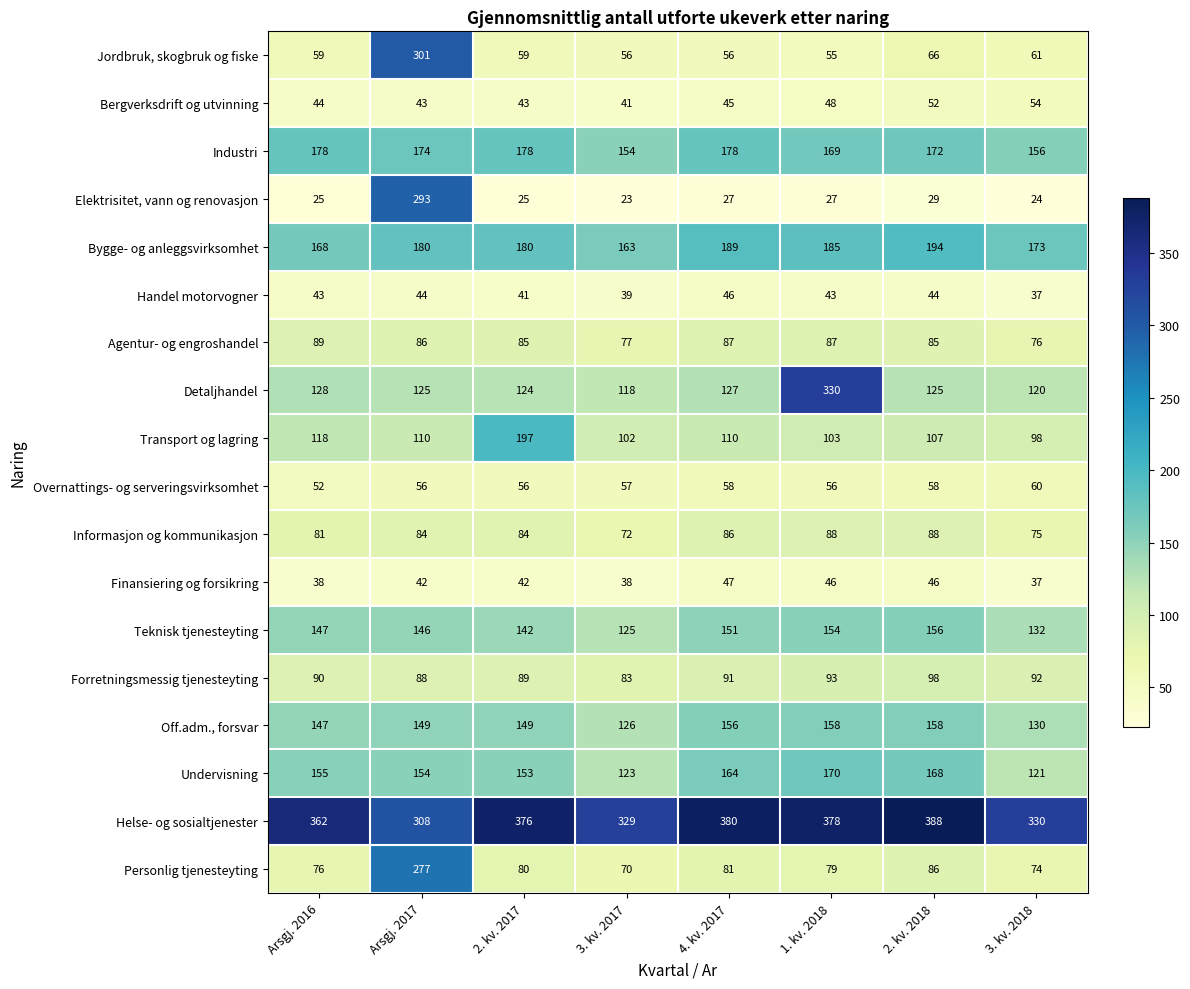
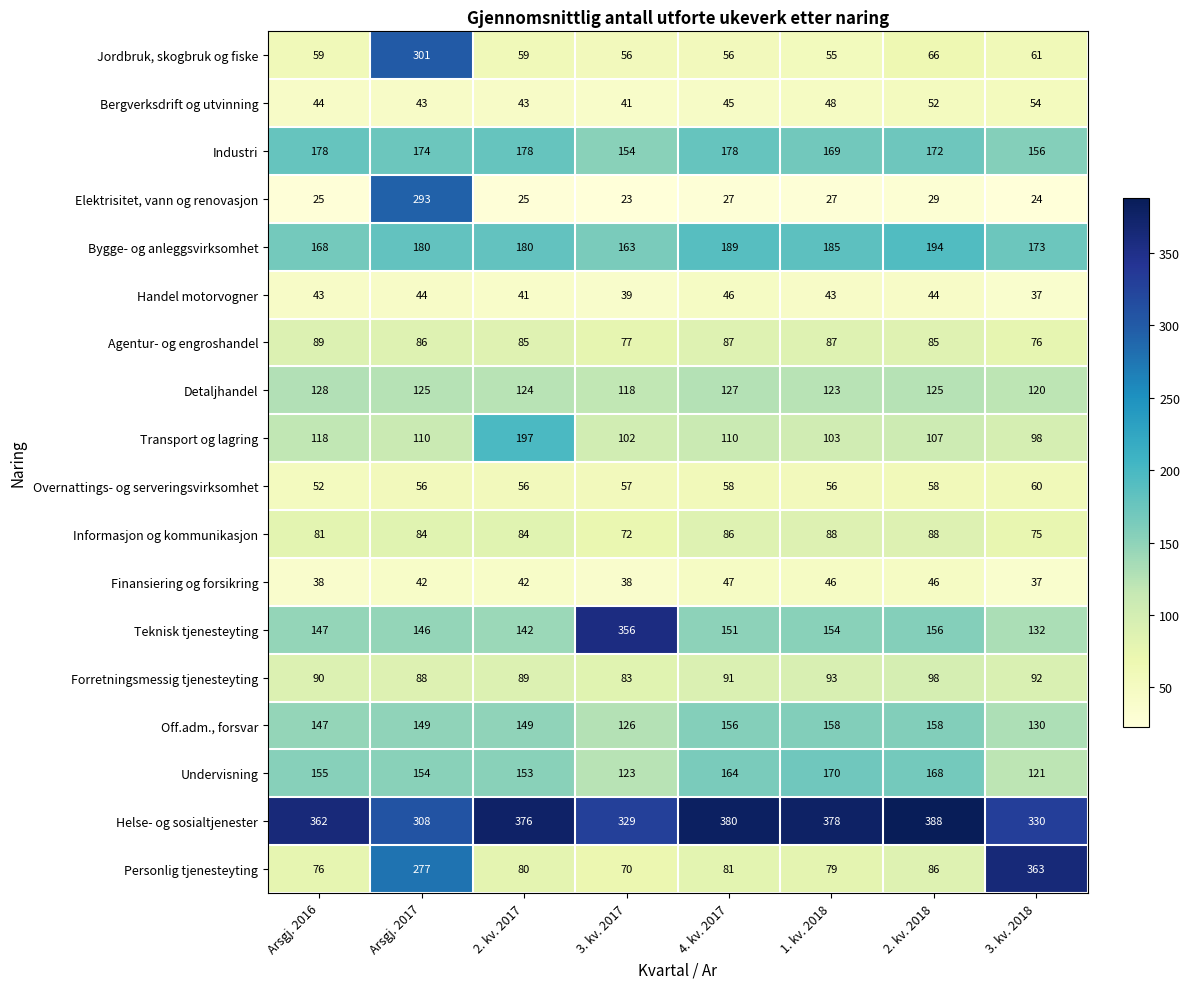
  {
    "Jordbruk, skogbruk og fiske": {
      "Arsgj. 2016": 59,
      "Arsgj. 2017": 301,
      "2. kv. 2017": 59,
      "3. kv. 2017": 56,
      "4. kv. 2017": 56,
      "1. kv. 2018": 55,
      "2. kv. 2018": 66,
      "3. kv. 2018": 61
    },
    "Bergverksdrift og utvinning": {
      "Arsgj. 2016": 44,
      "Arsgj. 2017": 43,
      "2. kv. 2017": 43,
      "3. kv. 2017": 41,
      "4. kv. 2017": 45,
      "1. kv. 2018": 48,
      "2. kv. 2018": 52,
      "3. kv. 2018": 54
    },
    "Industri": {
      "Arsgj. 2016": 178,
      "Arsgj. 2017": 174,
      "2. kv. 2017": 178,
      "3. kv. 2017": 154,
      "4. kv. 2017": 178,
      "1. kv. 2018": 169,
      "2. kv. 2018": 172,
      "3. kv. 2018": 156
    },
    "Elektrisitet, vann og renovasjon": {
      "Arsgj. 2016": 25,
      "Arsgj. 2017": 293,
      "2. kv. 2017": 25,
      "3. kv. 2017": 23,
      "4. kv. 2017": 27,
      "1. kv. 2018": 27,
      "2. kv. 2018": 29,
      "3. kv. 2018": 24
    },
    "Bygge- og anleggsvirksomhet": {
      "Arsgj. 2016": 168,
      "Arsgj. 2017": 180,
      "2. kv. 2017": 180,
      "3. kv. 2017": 163,
      "4. kv. 2017": 189,
      "1. kv. 2018": 185,
      "2. kv. 2018": 194,
      "3. kv. 2018": 173
    },
    "Handel motorvogner": {
      "Arsgj. 2016": 43,
      "Arsgj. 2017": 44,
      "2. kv. 2017": 41,
      "3. kv. 2017": 39,
      "4. kv. 2017": 46,
      "1. kv. 2018": 43,
      "2. kv. 2018": 44,
      "3. kv. 2018": 37
    },
    "Agentur- og engroshandel": {
      "Arsgj. 2016": 89,
      "Arsgj. 2017": 86,
      "2. kv. 2017": 85,
      "3. kv. 2017": 77,
      "4. kv. 2017": 87,
      "1. kv. 2018": 87,
      "2. kv. 2018": 85,
      "3. kv. 2018": 76
    },
    "Detaljhandel": {
      "Arsgj. 2016": 128,
      "Arsgj. 2017": 125,
      "2. kv. 2017": 124,
      "3. kv. 2017": 118,
      "4. kv. 2017": 127,
-     "1. kv. 2018": 330,
+     "1. kv. 2018": 123,
      "2. kv. 2018": 125,
      "3. kv. 2018": 120
    },
    "Transport og lagring": {
      "Arsgj. 2016": 118,
      "Arsgj. 2017": 110,
      "2. kv. 2017": 197,
      "3. kv. 2017": 102,
      "4. kv. 2017": 110,
      "1. kv. 2018": 103,
      "2. kv. 2018": 107,
      "3. kv. 2018": 98
    },
    "Overnattings- og serveringsvirksomhet": {
      "Arsgj. 2016": 52,
      "Arsgj. 2017": 56,
      "2. kv. 2017": 56,
      "3. kv. 2017": 57,
      "4. kv. 2017": 58,
      "1. kv. 2018": 56,
      "2. kv. 2018": 58,
      "3. kv. 2018": 60
    },
    "Informasjon og kommunikasjon": {
      "Arsgj. 2016": 81,
      "Arsgj. 2017": 84,
      "2. kv. 2017": 84,
      "3. kv. 2017": 72,
      "4. kv. 2017": 86,
      "1. kv. 2018": 88,
      "2. kv. 2018": 88,
      "3. kv. 2018": 75
    },
    "Finansiering og forsikring": {
      "Arsgj. 2016": 38,
      "Arsgj. 2017": 42,
      "2. kv. 2017": 42,
      "3. kv. 2017": 38,
      "4. kv. 2017": 47,
      "1. kv. 2018": 46,
      "2. kv. 2018": 46,
      "3. kv. 2018": 37
    },
    "Teknisk tjenesteyting": {
      "Arsgj. 2016": 147,
      "Arsgj. 2017": 146,
      "2. kv. 2017": 142,
-     "3. kv. 2017": 125,
+     "3. kv. 2017": 356,
      "4. kv. 2017": 151,
      "1. kv. 2018": 154,
      "2. kv. 2018": 156,
      "3. kv. 2018": 132
    },
    "Forretningsmessig tjenesteyting": {
      "Arsgj. 2016": 90,
      "Arsgj. 2017": 88,
      "2. kv. 2017": 89,
      "3. kv. 2017": 83,
      "4. kv. 2017": 91,
      "1. kv. 2018": 93,
      "2. kv. 2018": 98,
      "3. kv. 2018": 92
    },
    "Off.adm., forsvar": {
      "Arsgj. 2016": 147,
      "Arsgj. 2017": 149,
      "2. kv. 2017": 149,
      "3. kv. 2017": 126,
      "4. kv. 2017": 156,
      "1. kv. 2018": 158,
      "2. kv. 2018": 158,
      "3. kv. 2018": 130
    },
    "Undervisning": {
      "Arsgj. 2016": 155,
      "Arsgj. 2017": 154,
      "2. kv. 2017": 153,
      "3. kv. 2017": 123,
      "4. kv. 2017": 164,
      "1. kv. 2018": 170,
      "2. kv. 2018": 168,
      "3. kv. 2018": 121
    },
    "Helse- og sosialtjenester": {
      "Arsgj. 2016": 362,
      "Arsgj. 2017": 308,
      "2. kv. 2017": 376,
      "3. kv. 2017": 329,
      "4. kv. 2017": 380,
      "1. kv. 2018": 378,
      "2. kv. 2018": 388,
      "3. kv. 2018": 330
    },
    "Personlig tjenesteyting": {
      "Arsgj. 2016": 76,
      "Arsgj. 2017": 277,
      "2. kv. 2017": 80,
      "3. kv. 2017": 70,
      "4. kv. 2017": 81,
      "1. kv. 2018": 79,
      "2. kv. 2018": 86,
-     "3. kv. 2018": 74
+     "3. kv. 2018": 363
    }
  }
